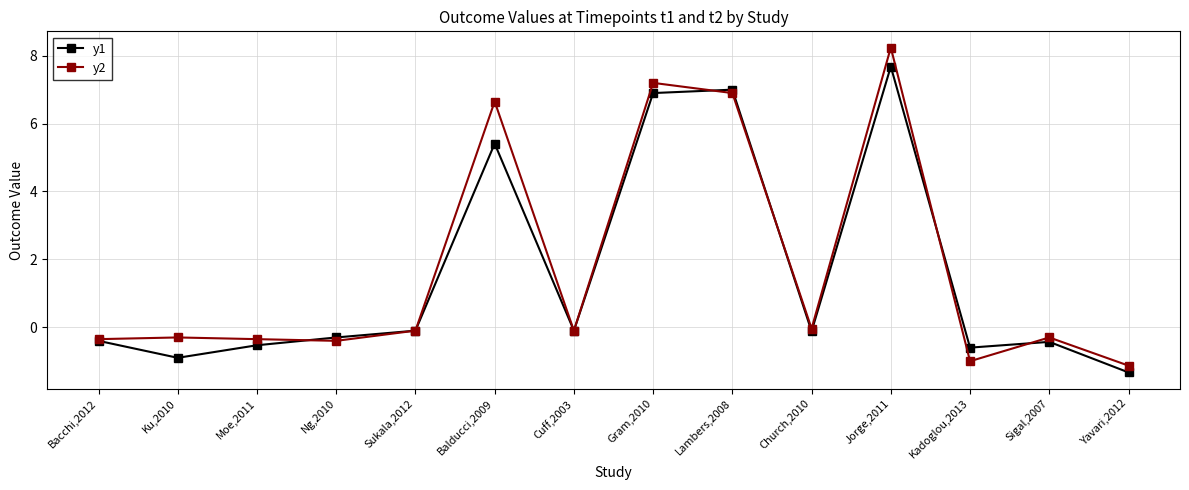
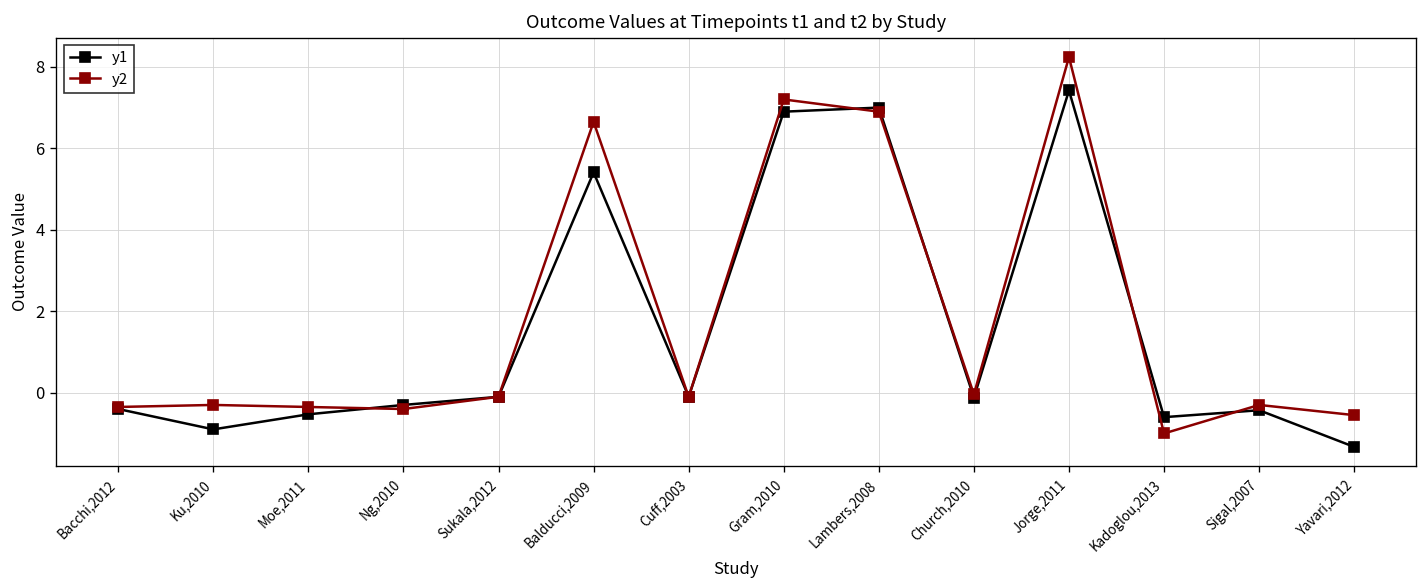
  {
    "y1": {
      "Ku,2010": -0.9,
      "Moe,2011": -0.5,
      "Ng,2010": -0.3,
      "Balducci,2009": 5.4,
      "Gram,2010": 6.9,
      "Lambers,2008": 7.0,
      "Church,2010": -0.1,
-     "Jorge,2011": 7.7,
+     "Jorge,2011": 7.4,
      "Kadoglou,2013": -0.6,
      "Sigal,2007": -0.4,
      "Yavari,2012": -1.3
    },
    "y2": {
      "Ku,2010": -0.3,
      "Moe,2011": -0.4,
      "Ng,2010": -0.4,
      "Balducci,2009": 6.7,
      "Gram,2010": 7.2,
      "Lambers,2008": 6.9,
      "Church,2010": 0.0,
      "Jorge,2011": 8.2,
      "Kadoglou,2013": -1.0,
      "Sigal,2007": -0.3,
-     "Yavari,2012": -1.1
+     "Yavari,2012": -0.6
    }
  }
